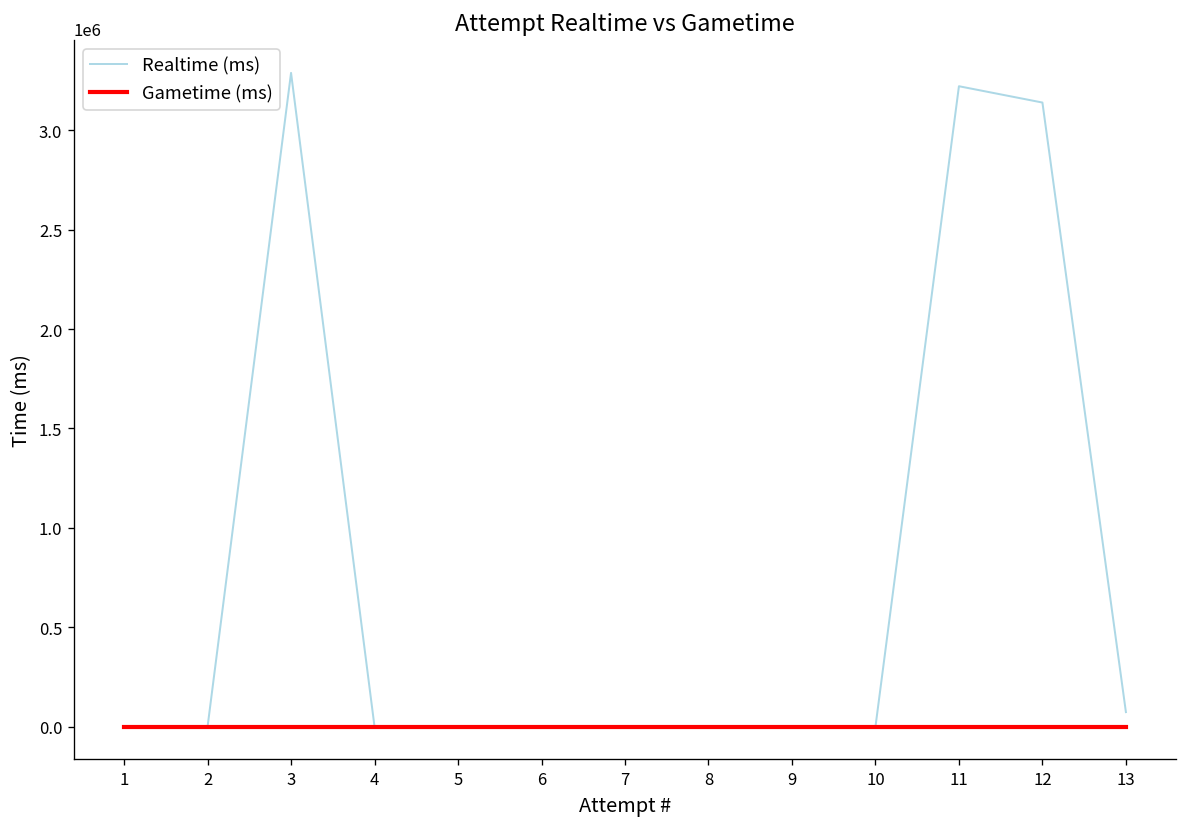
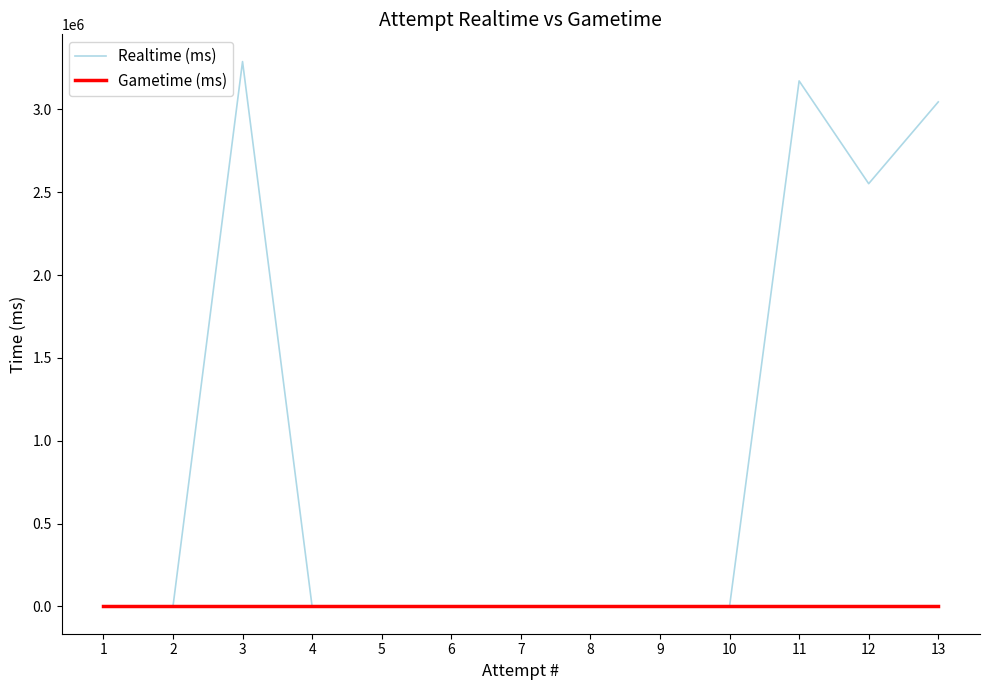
  {
    "Realtime (ms)": {
      "3": 3290000,
-     "11": 3220000,
-     "12": 3140000,
-     "13": 70000
+     "11": 3170000,
+     "12": 2550000,
+     "13": 3040000
    },
    "Gametime (ms)": {
      "3": 0,
      "11": 0,
      "12": 0,
      "13": 0
    }
  }
